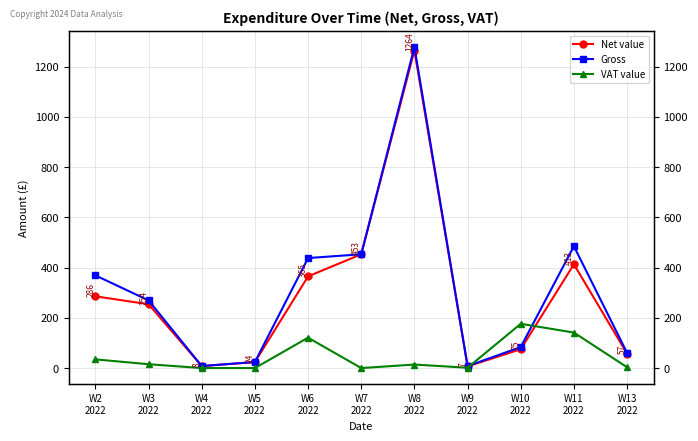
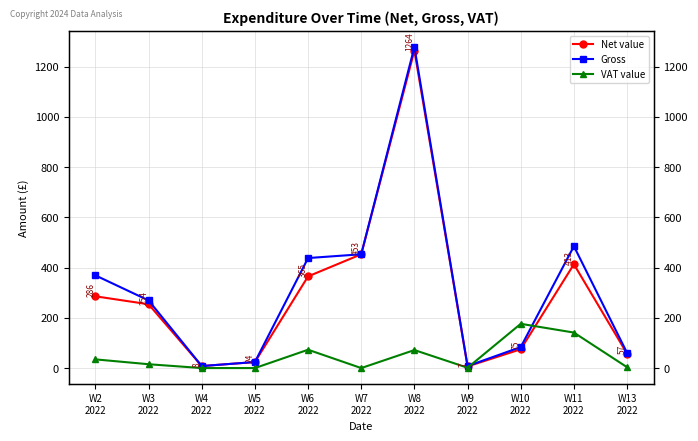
  {
    "Net value": {
      "W2 2022": 286,
      "W6 2022": 365,
      "W11 2022": 413
    },
    "Gross": {
      "W2 2022": 370,
      "W6 2022": 440,
      "W11 2022": 490
    },
    "VAT value": {
      "W2 2022": 30,
      "W3 2022": 20,
      "W5 2022": 0,
-     "W6 2022": 120,
+     "W6 2022": 70,
      "W7 2022": 0,
-     "W8 2022": 10,
+     "W8 2022": 70,
      "W10 2022": 180,
      "W11 2022": 140,
      "W13 2022": 0
    }
  }
